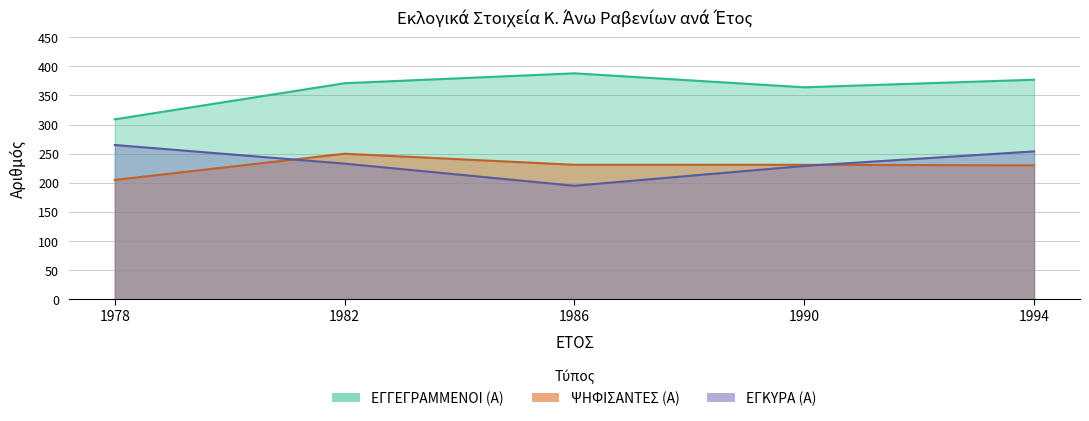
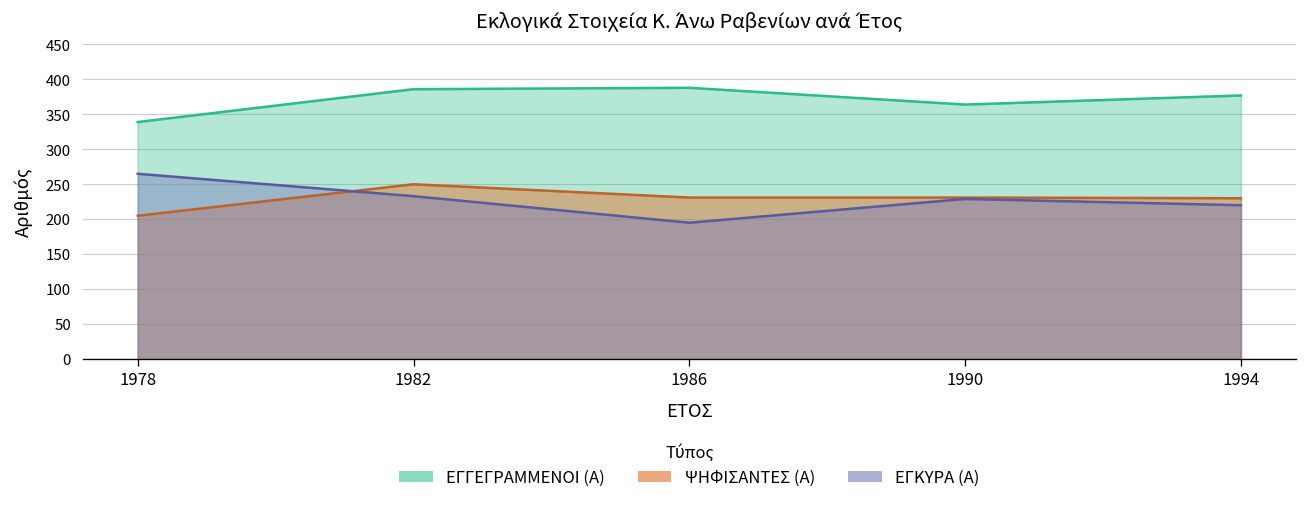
  {
    "ΕΓΓΕΓΡΑΜΜΕΝΟΙ (Α)": {
-     "1978": 310,
-     "1982": 370,
+     "1978": 340,
+     "1982": 390,
      "1986": 390,
      "1990": 360,
      "1994": 380
    },
    "ΨΗΦΙΣΑΝΤΕΣ (Α)": {
      "1978": 210,
      "1982": 250,
      "1986": 230,
      "1994": 230
    },
    "ΕΓΚΥΡΑ (Α)": {
      "1978": 270,
      "1982": 230,
      "1986": 200,
-     "1994": 250
+     "1994": 220
    }
  }
